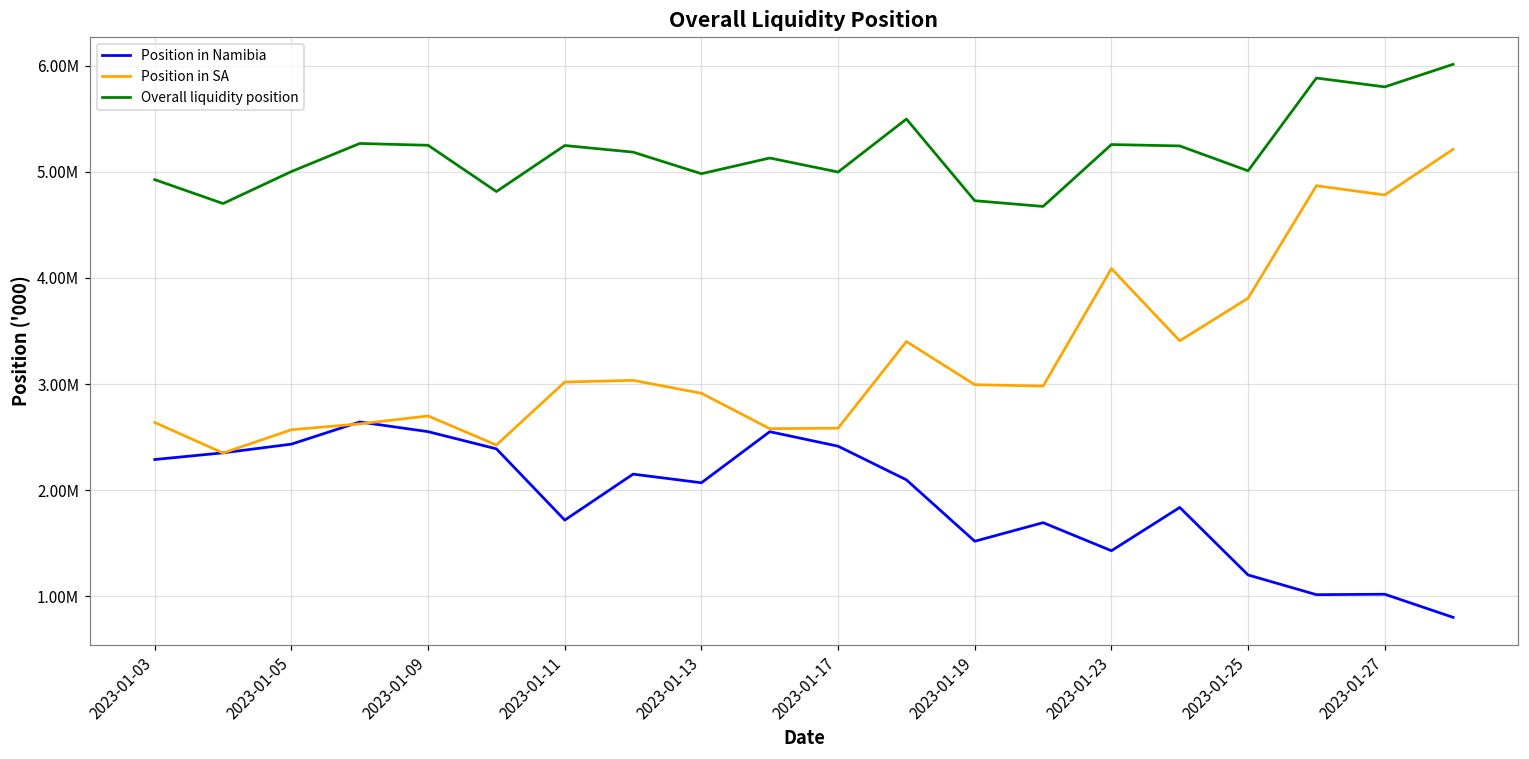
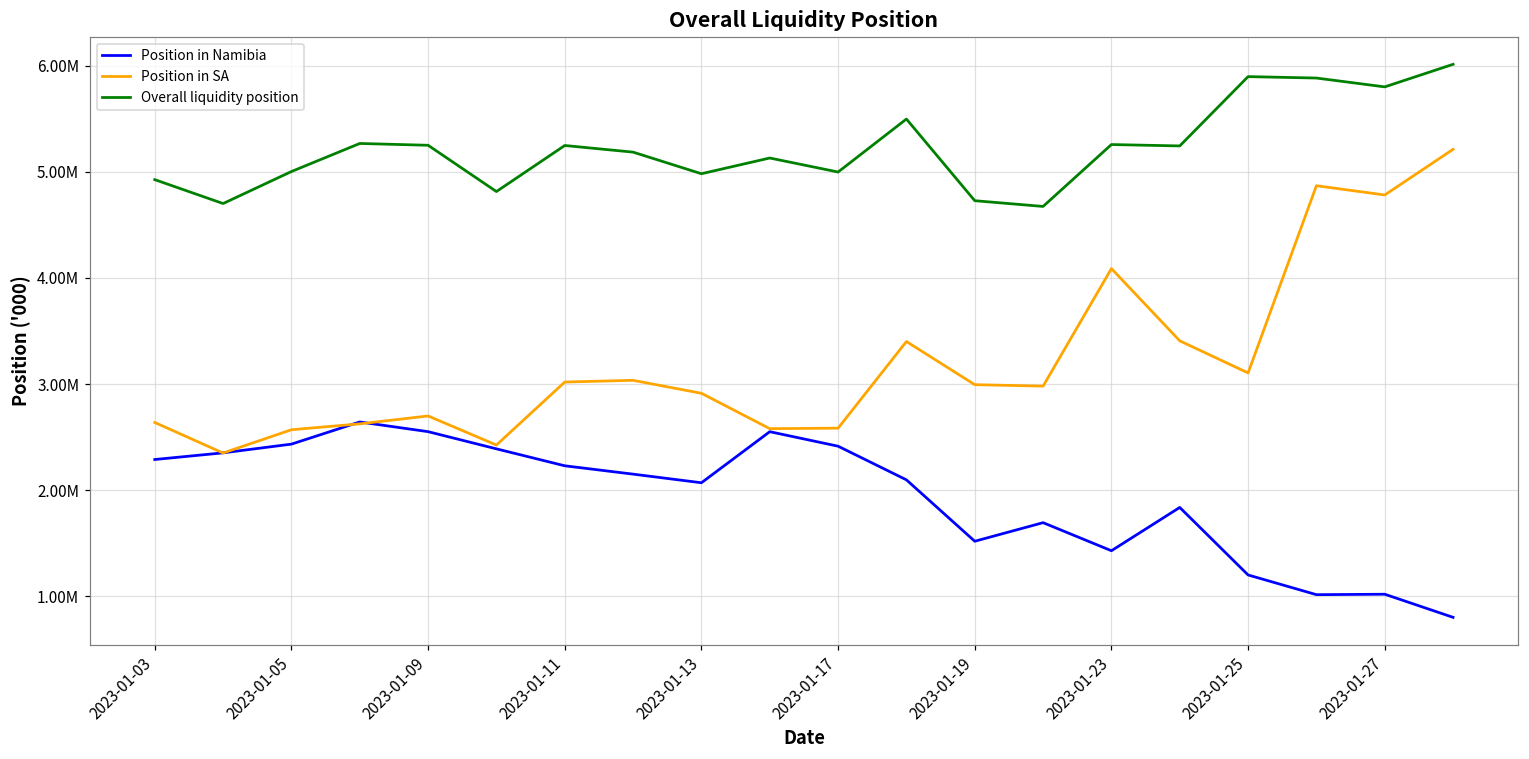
  {
    "Position in Namibia": {
      "2023-01-03": 2300000,
      "2023-01-05": 2400000,
      "2023-01-09": 2600000,
-     "2023-01-11": 1700000,
+     "2023-01-11": 2200000,
      "2023-01-13": 2100000,
      "2023-01-17": 2400000,
      "2023-01-19": 1500000,
      "2023-01-23": 1400000,
      "2023-01-25": 1200000,
      "2023-01-27": 1000000
    },
    "Position in SA": {
      "2023-01-03": 2600000,
      "2023-01-05": 2600000,
      "2023-01-09": 2700000,
      "2023-01-11": 3000000,
      "2023-01-13": 2900000,
      "2023-01-17": 2600000,
      "2023-01-19": 3000000,
      "2023-01-23": 4100000,
-     "2023-01-25": 3800000,
+     "2023-01-25": 3100000,
      "2023-01-27": 4800000
    },
    "Overall liquidity position": {
      "2023-01-03": 4900000,
      "2023-01-05": 5000000,
      "2023-01-09": 5200000,
      "2023-01-11": 5200000,
      "2023-01-13": 5000000,
      "2023-01-17": 5000000,
      "2023-01-19": 4700000,
      "2023-01-23": 5300000,
-     "2023-01-25": 5000000,
+     "2023-01-25": 5900000,
      "2023-01-27": 5800000
    }
  }
